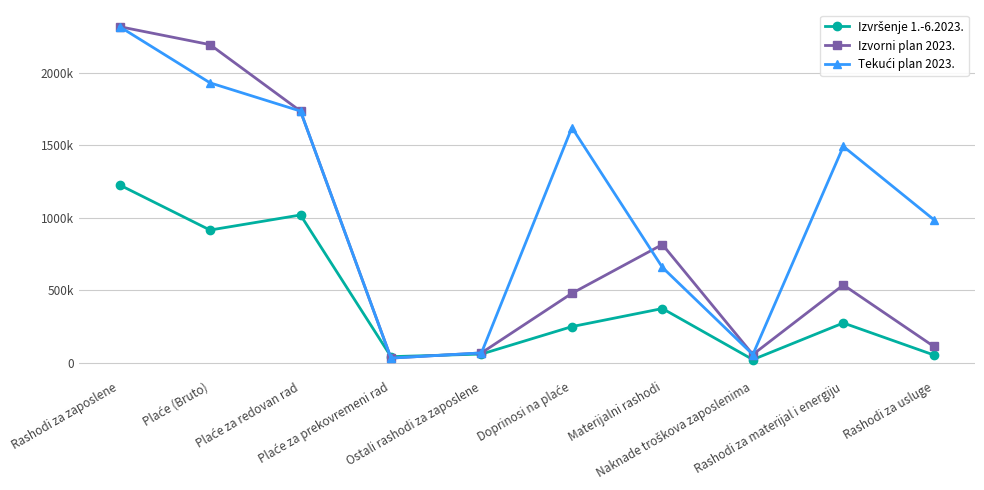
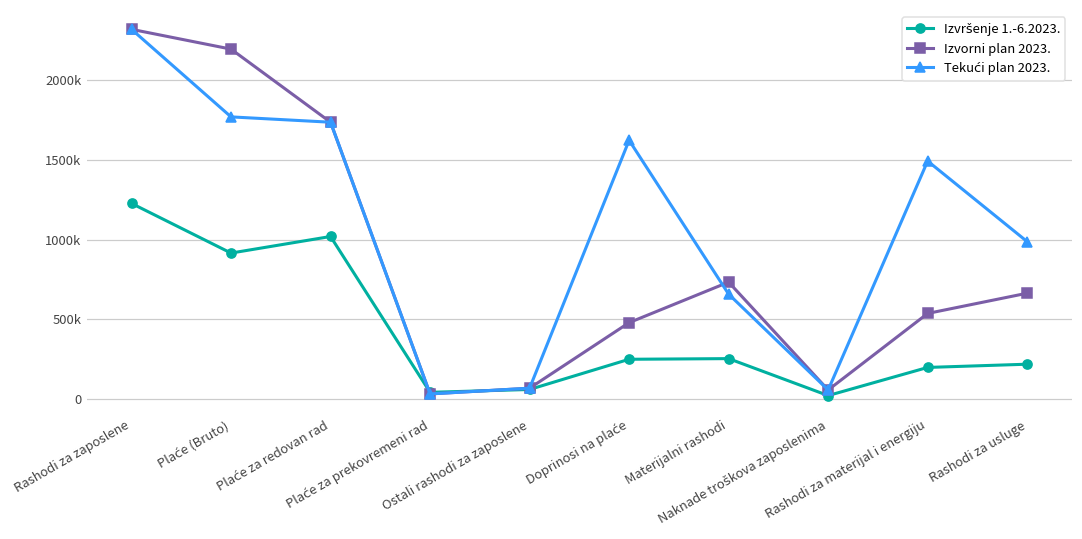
  {
    "Izvršenje 1.-6.2023.": {
      "Rashodi za zaposlene": 1230000,
      "Plaće (Bruto)": 920000,
      "Plaće za redovan rad": 1020000,
      "Doprinosi na plaće": 250000,
-     "Materijalni rashodi": 380000,
+     "Materijalni rashodi": 250000,
      "Naknade troškova zaposlenima": 20000,
-     "Rashodi za materijal i energiju": 280000,
-     "Rashodi za usluge": 50000
+     "Rashodi za materijal i energiju": 200000,
+     "Rashodi za usluge": 220000
    },
    "Izvorni plan 2023.": {
      "Plaće (Bruto)": 2200000,
      "Doprinosi na plaće": 480000,
-     "Materijalni rashodi": 820000,
+     "Materijalni rashodi": 730000,
      "Rashodi za materijal i energiju": 540000,
-     "Rashodi za usluge": 110000
+     "Rashodi za usluge": 660000
    },
    "Tekući plan 2023.": {
-     "Plaće (Bruto)": 1930000,
+     "Plaće (Bruto)": 1770000,
      "Doprinosi na plaće": 1620000,
      "Materijalni rashodi": 660000,
      "Rashodi za materijal i energiju": 1490000,
      "Rashodi za usluge": 990000
    }
  }
